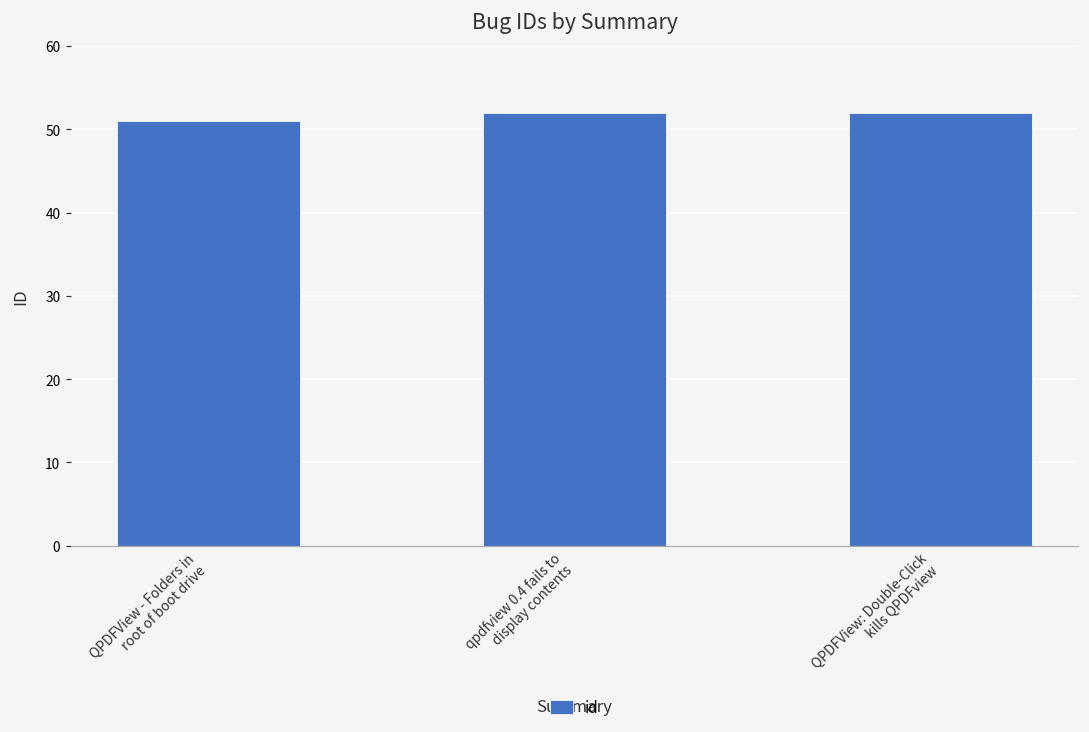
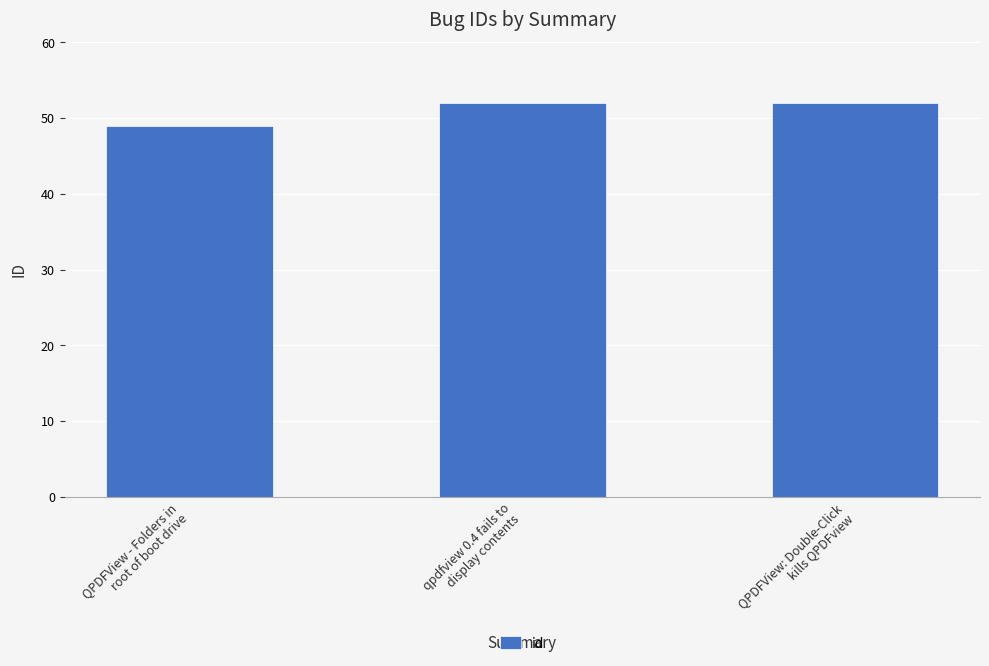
  {
-   "QPDFView - Folders in root of boot drive": 51,
+   "QPDFView - Folders in root of boot drive": 49,
    "qpdfview 0.4 fails to display contents": 52,
    "QPDFView: Double-Click kills QPDFview": 52
  }
